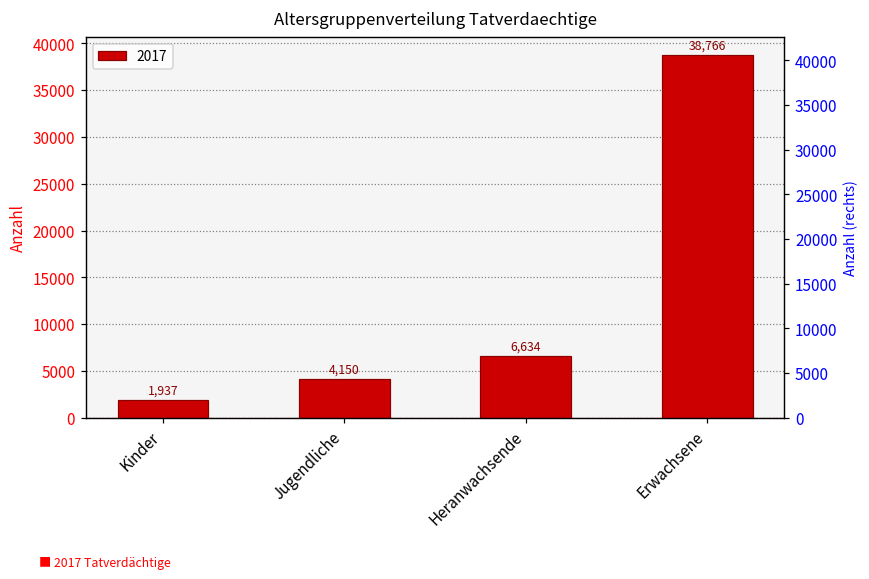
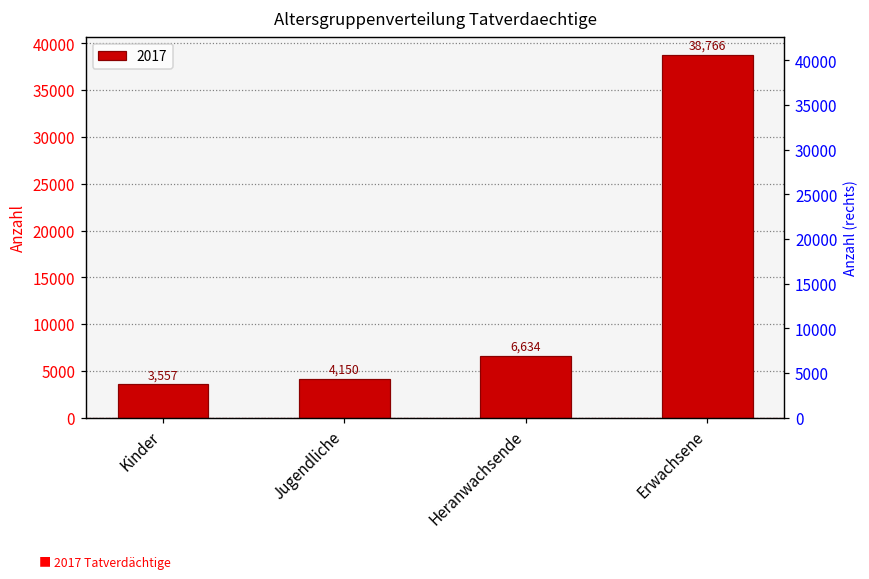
  {
-   "Kinder": "1,937",
+   "Kinder": "3,557",
    "Jugendliche": "4,150",
    "Heranwachsende": "6,634",
    "Erwachsene": "38,766"
  }
